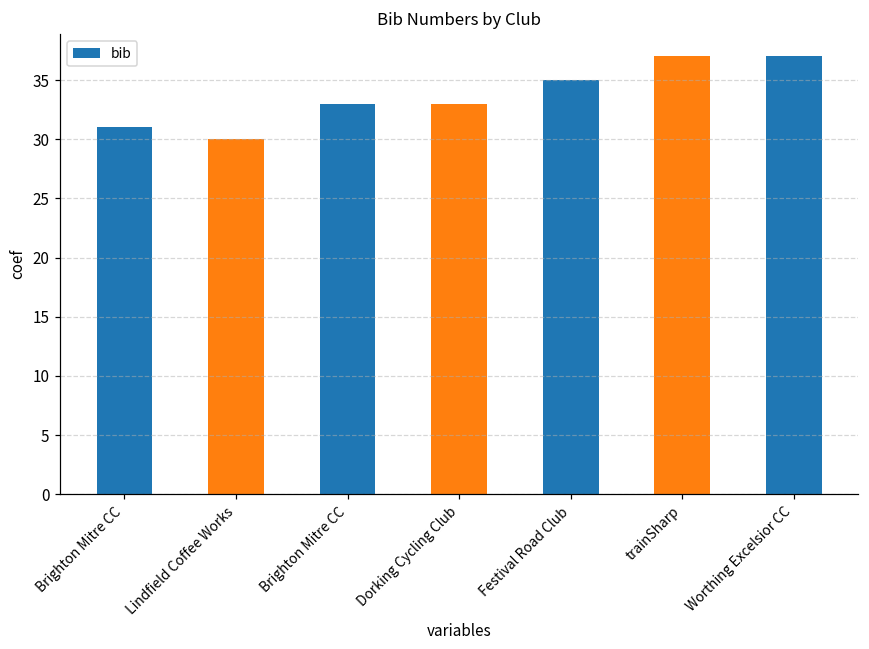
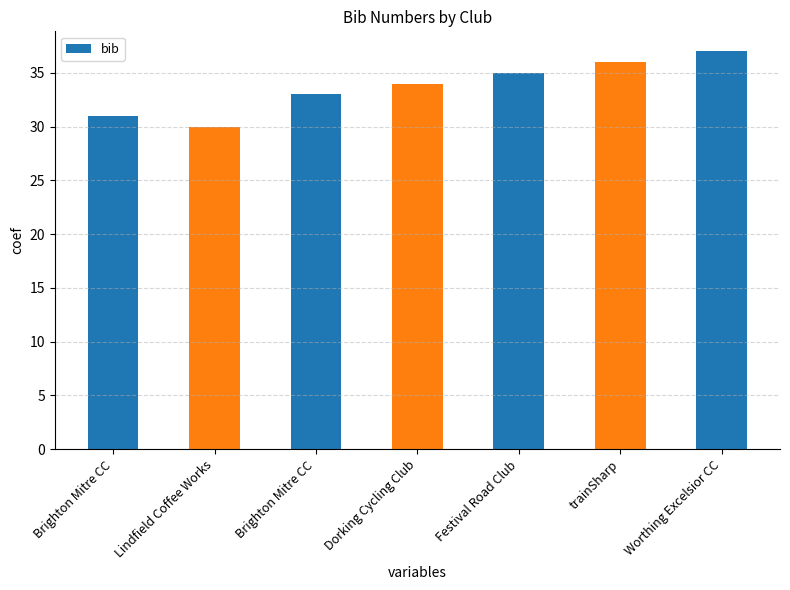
  {
    "Lindfield Coffee Works": 30,
-   "Dorking Cycling Club": 33,
+   "Dorking Cycling Club": 34,
    "Festival Road Club": 35,
-   "trainSharp": 37,
+   "trainSharp": 36,
    "Worthing Excelsior CC": 37
  }
